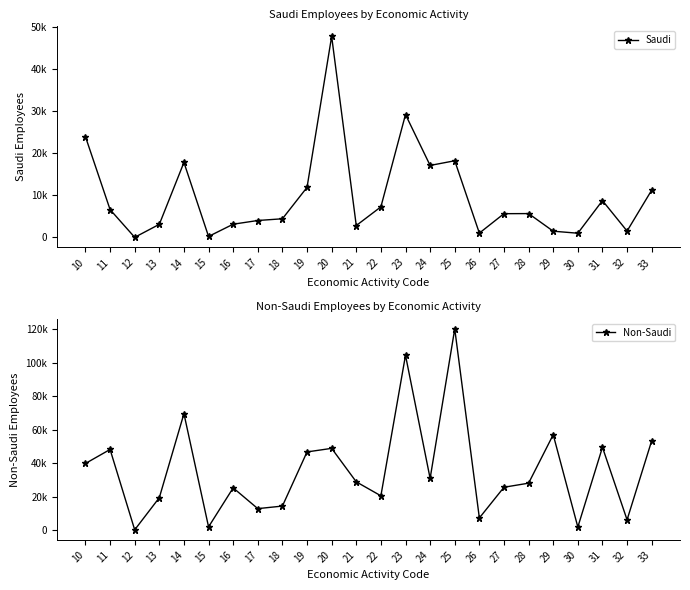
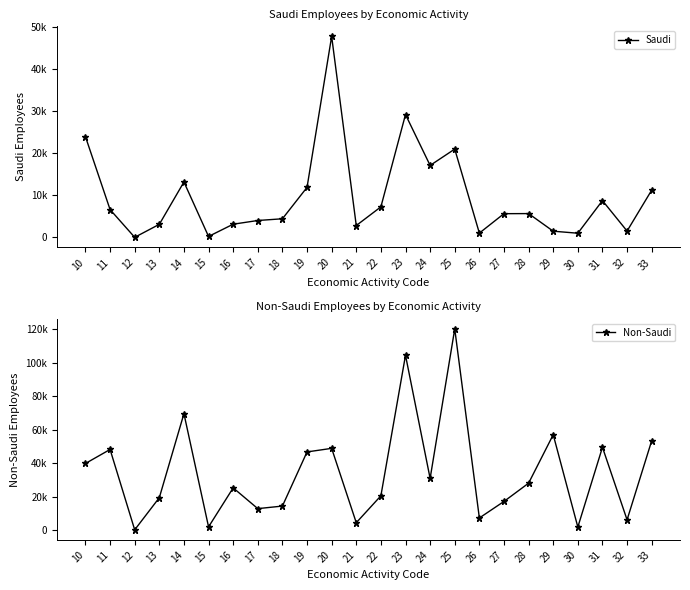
  {
    "Saudi Employees by Economic Activity": {
      "10": 24000,
      "11": 7000,
      "12": 0,
      "13": 3000,
-     "14": 18000,
+     "14": 13000,
      "15": 0,
      "16": 3000,
      "17": 4000,
      "18": 4000,
      "19": 12000,
      "20": 48000,
      "21": 3000,
      "22": 7000,
      "23": 29000,
      "24": 17000,
-     "25": 18000,
+     "25": 21000,
      "26": 1000,
      "27": 6000,
      "28": 6000,
      "29": 1000,
      "30": 1000,
      "31": 9000,
      "32": 2000,
      "33": 11000
    },
    "Non-Saudi Employees by Economic Activity": {
      "10": 40000,
      "11": 48000,
      "12": 0,
      "13": 19000,
      "14": 70000,
      "15": 2000,
      "16": 25000,
      "17": 13000,
      "18": 14000,
      "19": 47000,
      "20": 49000,
-     "21": 29000,
+     "21": 4000,
      "22": 21000,
      "23": 105000,
      "24": 31000,
      "25": 120000,
      "26": 7000,
-     "27": 26000,
+     "27": 17000,
      "28": 28000,
      "29": 57000,
      "30": 2000,
      "31": 50000,
      "32": 6000,
      "33": 53000
    }
  }
